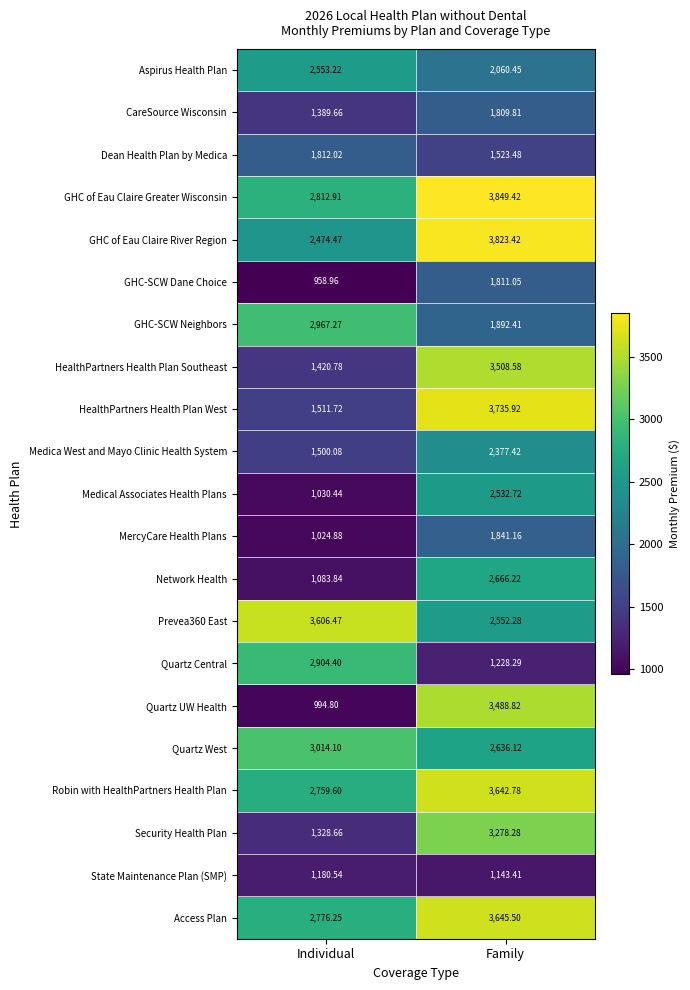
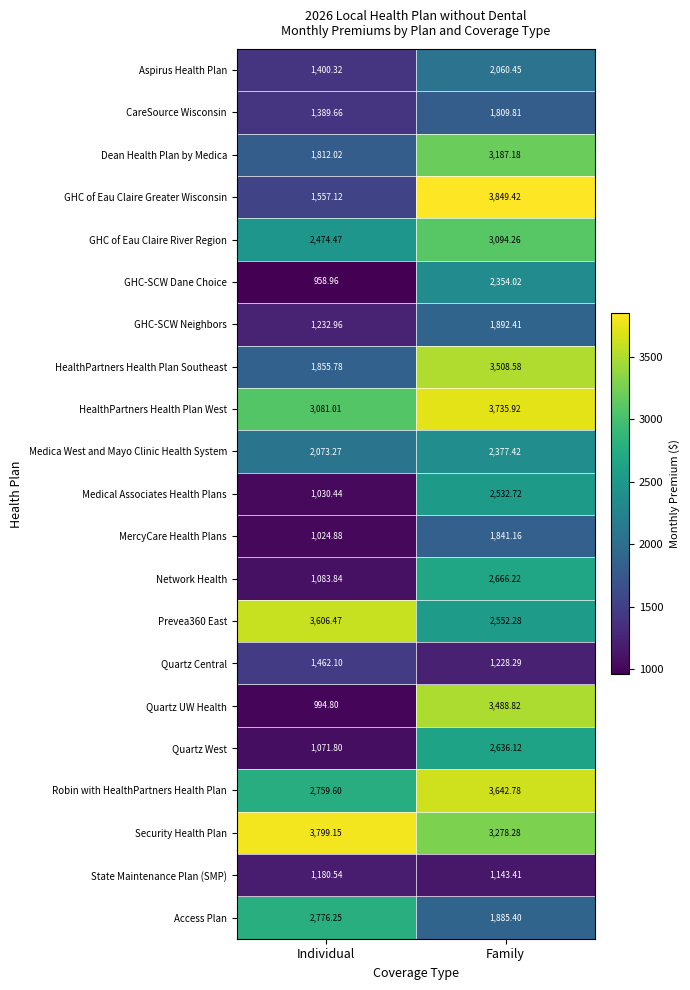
  {
    "Aspirus Health Plan": {
-     "Individual": "2,553.22",
+     "Individual": "1,400.32",
      "Family": "2,060.45"
    },
    "CareSource Wisconsin": {
      "Individual": "1,389.66",
      "Family": "1,809.81"
    },
    "Dean Health Plan by Medica": {
      "Individual": "1,812.02",
-     "Family": "1,523.48"
+     "Family": "3,187.18"
    },
    "GHC of Eau Claire Greater Wisconsin": {
-     "Individual": "2,812.91",
+     "Individual": "1,557.12",
      "Family": "3,849.42"
    },
    "GHC of Eau Claire River Region": {
      "Individual": "2,474.47",
-     "Family": "3,823.42"
+     "Family": "3,094.26"
    },
    "GHC-SCW Dane Choice": {
      "Individual": "958.96",
-     "Family": "1,811.05"
+     "Family": "2,354.02"
    },
    "GHC-SCW Neighbors": {
-     "Individual": "2,967.27",
+     "Individual": "1,232.96",
      "Family": "1,892.41"
    },
    "HealthPartners Health Plan Southeast": {
-     "Individual": "1,420.78",
+     "Individual": "1,855.78",
      "Family": "3,508.58"
    },
    "HealthPartners Health Plan West": {
-     "Individual": "1,511.72",
+     "Individual": "3,081.01",
      "Family": "3,735.92"
    },
    "Medica West and Mayo Clinic Health System": {
-     "Individual": "1,500.08",
+     "Individual": "2,073.27",
      "Family": "2,377.42"
    },
    "Medical Associates Health Plans": {
      "Individual": "1,030.44",
      "Family": "2,532.72"
    },
    "MercyCare Health Plans": {
      "Individual": "1,024.88",
      "Family": "1,841.16"
    },
    "Network Health": {
      "Individual": "1,083.84",
      "Family": "2,666.22"
    },
    "Prevea360 East": {
      "Individual": "3,606.47",
      "Family": "2,552.28"
    },
    "Quartz Central": {
-     "Individual": "2,904.40",
+     "Individual": "1,462.10",
      "Family": "1,228.29"
    },
    "Quartz UW Health": {
      "Individual": "994.80",
      "Family": "3,488.82"
    },
    "Quartz West": {
-     "Individual": "3,014.10",
+     "Individual": "1,071.80",
      "Family": "2,636.12"
    },
    "Robin with HealthPartners Health Plan": {
      "Individual": "2,759.60",
      "Family": "3,642.78"
    },
    "Security Health Plan": {
-     "Individual": "1,328.66",
+     "Individual": "3,799.15",
      "Family": "3,278.28"
    },
    "State Maintenance Plan (SMP)": {
      "Individual": "1,180.54",
      "Family": "1,143.41"
    },
    "Access Plan": {
      "Individual": "2,776.25",
-     "Family": "3,645.50"
+     "Family": "1,885.40"
    }
  }
